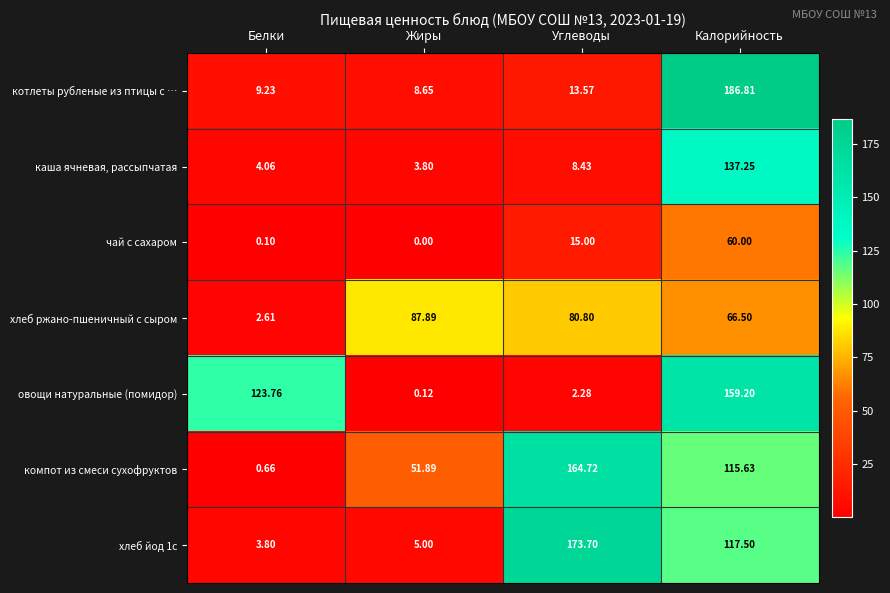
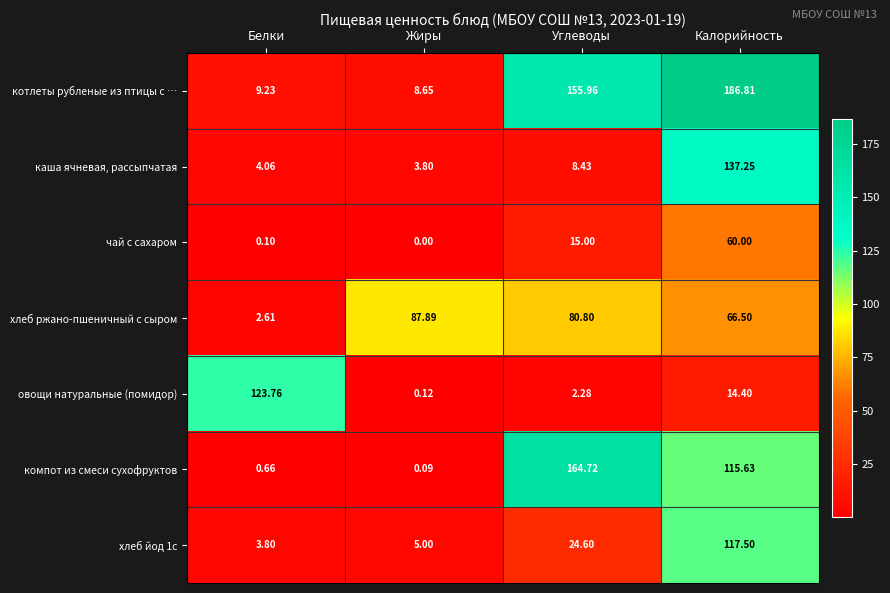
  {
    "котлеты рубленые из птицы с …": {
      "Белки": 9.23,
      "Жиры": 8.65,
-     "Углеводы": 13.57,
+     "Углеводы": 155.96,
      "Калорийность": 186.81
    },
    "каша ячневая, рассыпчатая": {
      "Белки": 4.06,
      "Жиры": 3.80,
      "Углеводы": 8.43,
      "Калорийность": 137.25
    },
    "чай с сахаром": {
      "Белки": 0.10,
      "Жиры": 0.00,
      "Углеводы": 15.00,
      "Калорийность": 60.00
    },
    "хлеб ржано-пшеничный с сыром": {
      "Белки": 2.61,
      "Жиры": 87.89,
      "Углеводы": 80.80,
      "Калорийность": 66.50
    },
    "овощи натуральные (помидор)": {
      "Белки": 123.76,
      "Жиры": 0.12,
      "Углеводы": 2.28,
-     "Калорийность": 159.20
+     "Калорийность": 14.40
    },
    "компот из смеси сухофруктов": {
      "Белки": 0.66,
-     "Жиры": 51.89,
+     "Жиры": 0.09,
      "Углеводы": 164.72,
      "Калорийность": 115.63
    },
    "хлеб йод 1с": {
      "Белки": 3.80,
      "Жиры": 5.00,
-     "Углеводы": 173.70,
+     "Углеводы": 24.60,
      "Калорийность": 117.50
    }
  }
